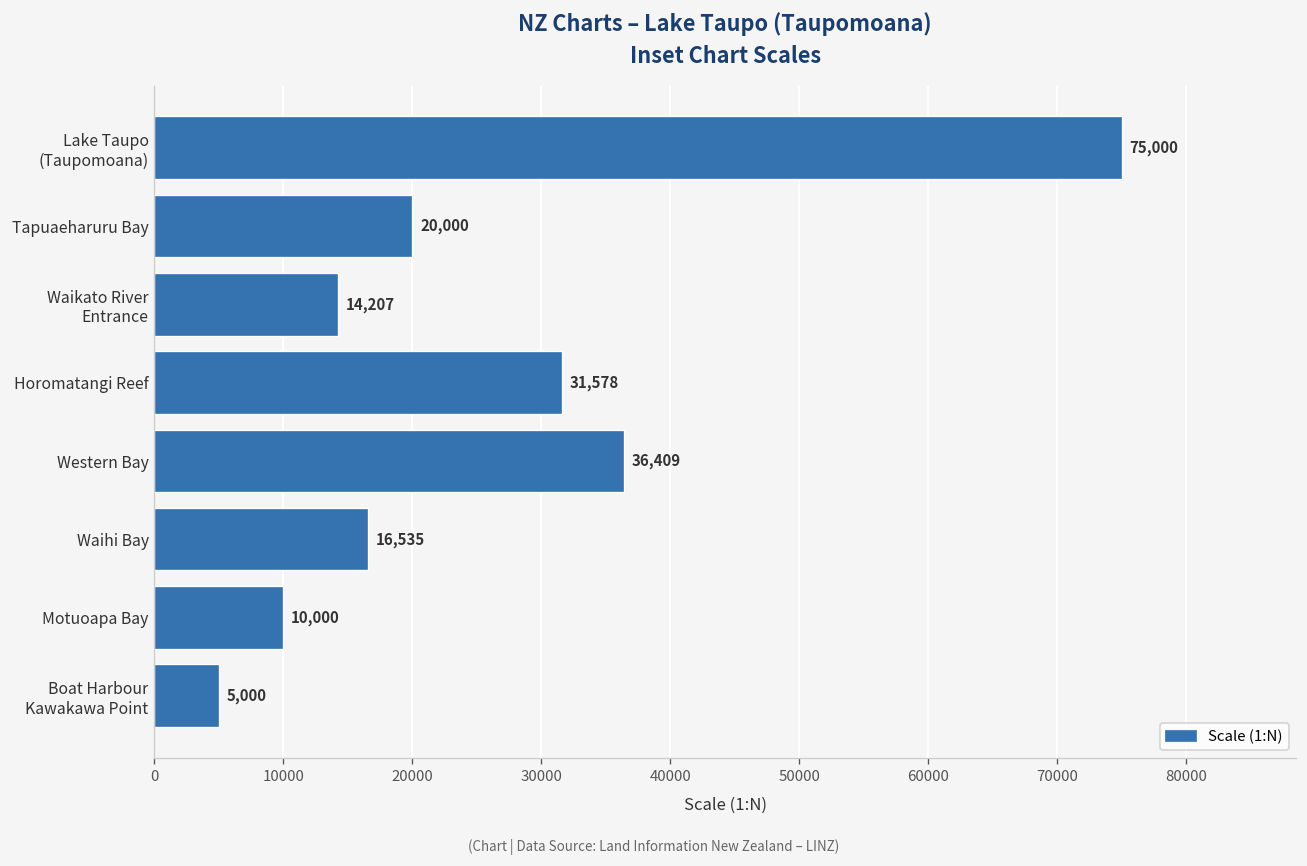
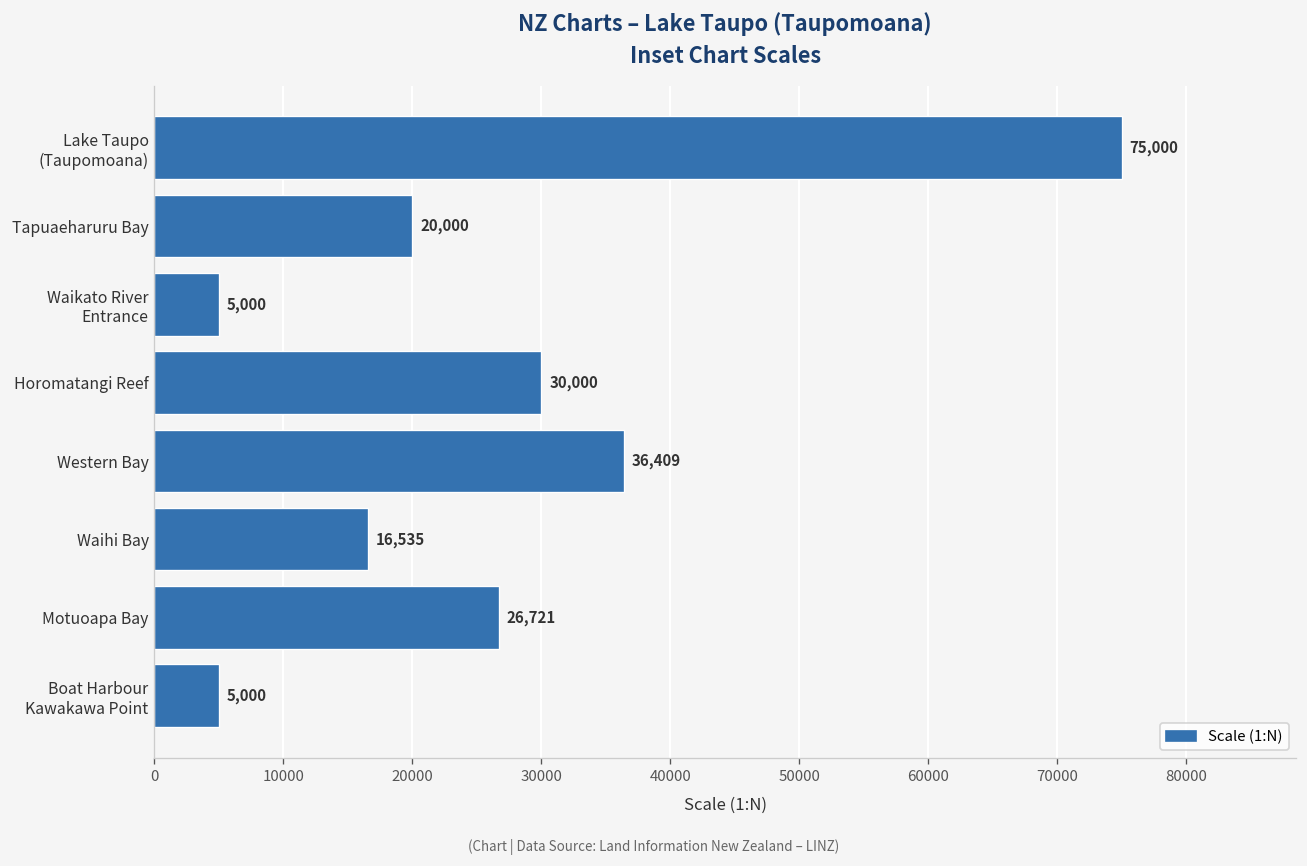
  {
    "Lake Taupo (Taupomoana)": "75,000",
    "Tapuaeharuru Bay": "20,000",
-   "Waikato River Entrance": "14,207",
-   "Horomatangi Reef": "31,578",
+   "Waikato River Entrance": "5,000",
+   "Horomatangi Reef": "30,000",
    "Western Bay": "36,409",
    "Waihi Bay": "16,535",
-   "Motuoapa Bay": "10,000",
+   "Motuoapa Bay": "26,721",
    "Boat Harbour Kawakawa Point": "5,000"
  }
